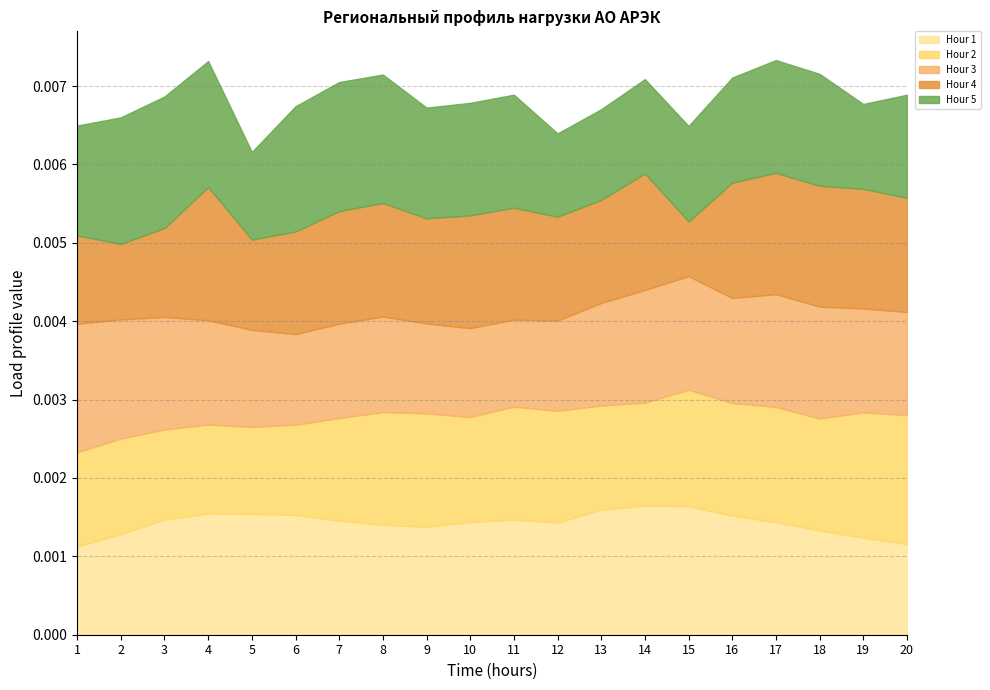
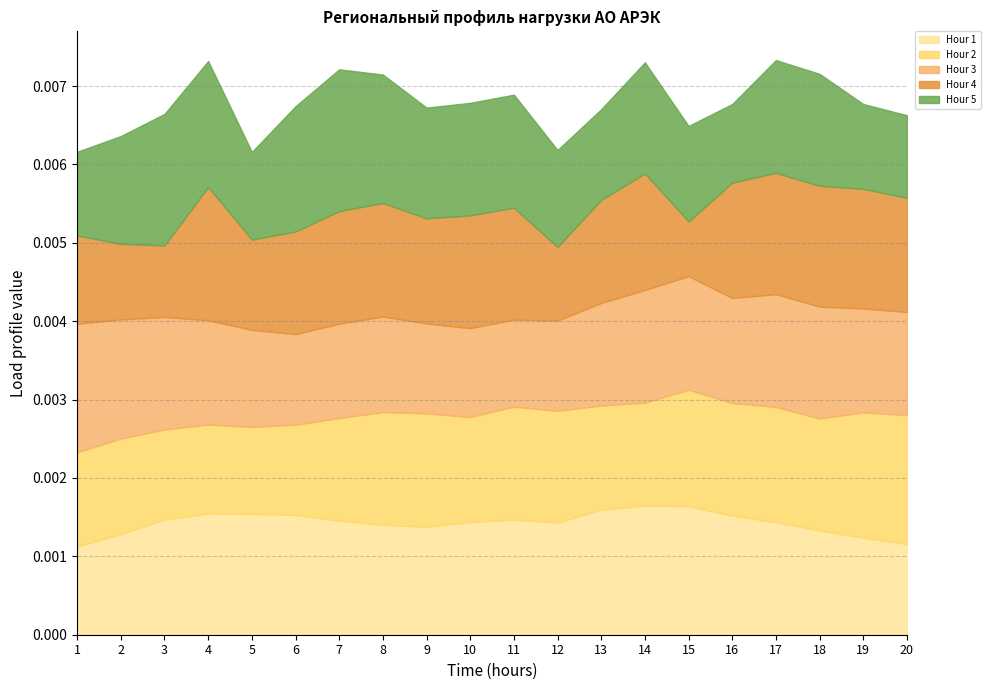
  {
    "Hour 4": {
      "1": 0.0011,
      "2": 0.0010,
-     "3": 0.0011,
+     "3": 0.0009,
      "4": 0.0017,
      "5": 0.0012,
      "6": 0.0013,
      "7": 0.0014,
      "8": 0.0014,
      "9": 0.0013,
      "10": 0.0014,
      "11": 0.0014,
-     "12": 0.0013,
+     "12": 0.0009,
      "13": 0.0013,
      "14": 0.0015,
      "15": 0.0007,
      "16": 0.0015,
      "17": 0.0015,
      "18": 0.0015,
      "19": 0.0015,
      "20": 0.0015
    },
    "Hour 5": {
-     "1": 0.0014,
-     "2": 0.0016,
+     "1": 0.0011,
+     "2": 0.0014,
      "3": 0.0017,
      "4": 0.0016,
      "5": 0.0011,
      "6": 0.0016,
-     "7": 0.0016,
+     "7": 0.0018,
      "8": 0.0016,
      "9": 0.0014,
      "10": 0.0014,
      "11": 0.0014,
-     "12": 0.0011,
+     "12": 0.0012,
      "13": 0.0012,
-     "14": 0.0012,
+     "14": 0.0014,
      "15": 0.0012,
-     "16": 0.0013,
+     "16": 0.0010,
      "17": 0.0014,
      "18": 0.0014,
      "19": 0.0011,
-     "20": 0.0013
+     "20": 0.0011
    }
  }
